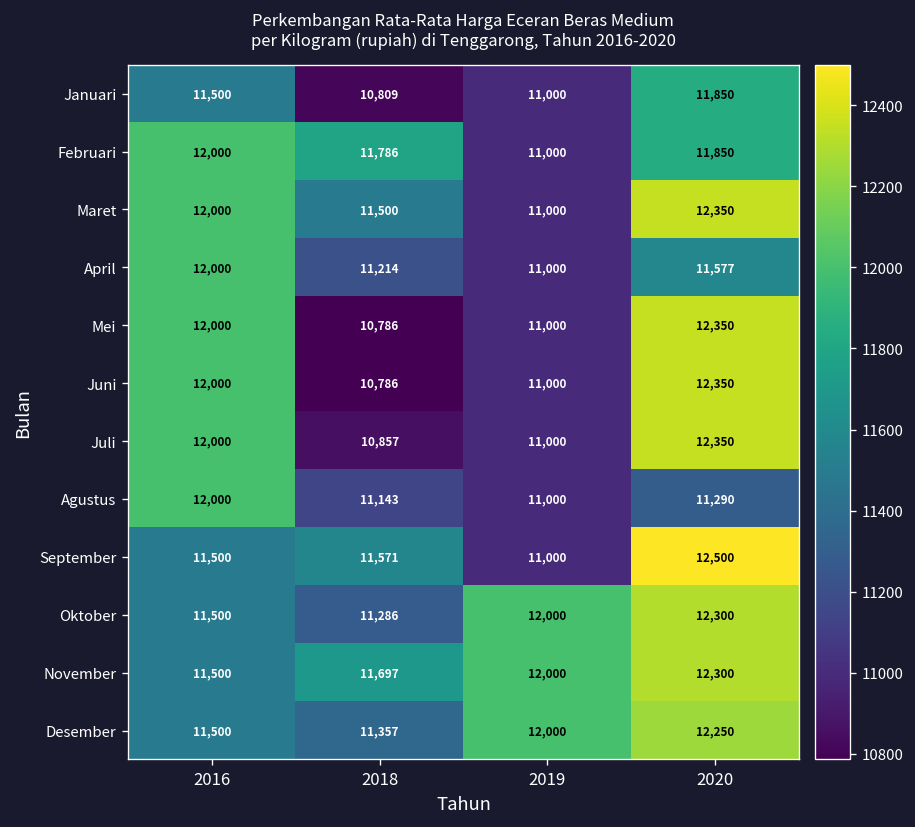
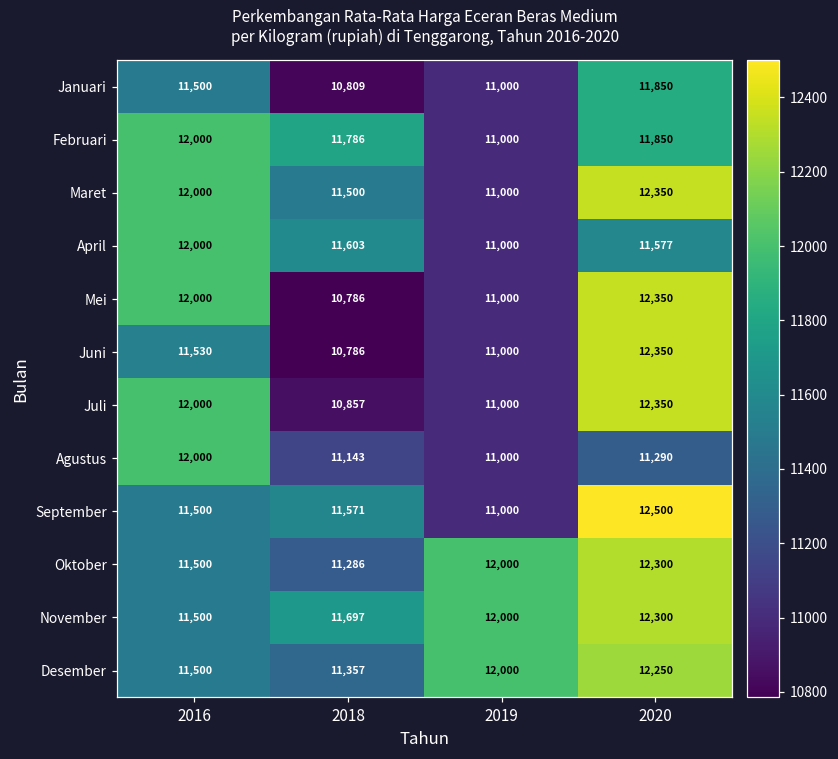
  {
    "Januari": {
      "2016": "11,500",
      "2018": "10,809",
      "2019": "11,000",
      "2020": "11,850"
    },
    "Februari": {
      "2016": "12,000",
      "2018": "11,786",
      "2019": "11,000",
      "2020": "11,850"
    },
    "Maret": {
      "2016": "12,000",
      "2018": "11,500",
      "2019": "11,000",
      "2020": "12,350"
    },
    "April": {
      "2016": "12,000",
-     "2018": "11,214",
+     "2018": "11,603",
      "2019": "11,000",
      "2020": "11,577"
    },
    "Mei": {
      "2016": "12,000",
      "2018": "10,786",
      "2019": "11,000",
      "2020": "12,350"
    },
    "Juni": {
-     "2016": "12,000",
+     "2016": "11,530",
      "2018": "10,786",
      "2019": "11,000",
      "2020": "12,350"
    },
    "Juli": {
      "2016": "12,000",
      "2018": "10,857",
      "2019": "11,000",
      "2020": "12,350"
    },
    "Agustus": {
      "2016": "12,000",
      "2018": "11,143",
      "2019": "11,000",
      "2020": "11,290"
    },
    "September": {
      "2016": "11,500",
      "2018": "11,571",
      "2019": "11,000",
      "2020": "12,500"
    },
    "Oktober": {
      "2016": "11,500",
      "2018": "11,286",
      "2019": "12,000",
      "2020": "12,300"
    },
    "November": {
      "2016": "11,500",
      "2018": "11,697",
      "2019": "12,000",
      "2020": "12,300"
    },
    "Desember": {
      "2016": "11,500",
      "2018": "11,357",
      "2019": "12,000",
      "2020": "12,250"
    }
  }
